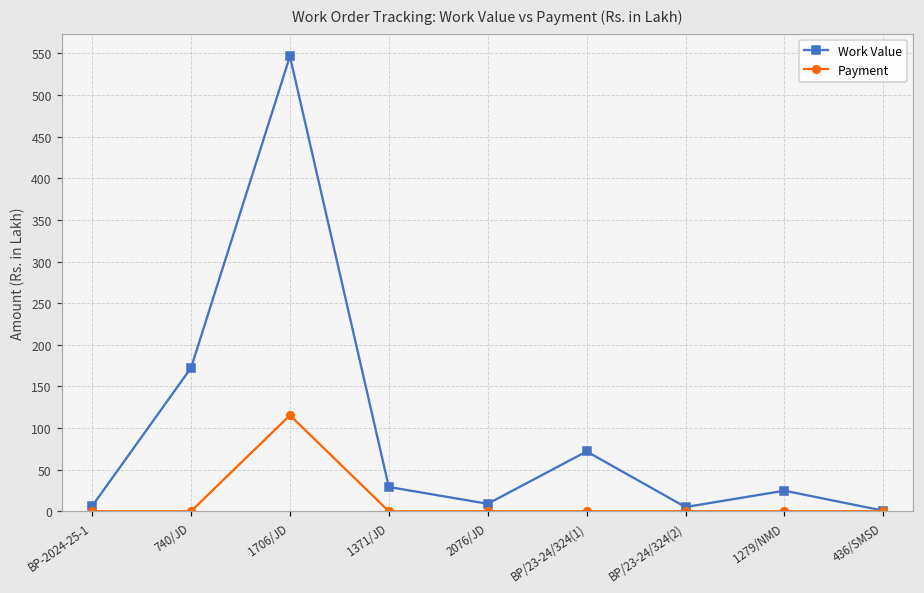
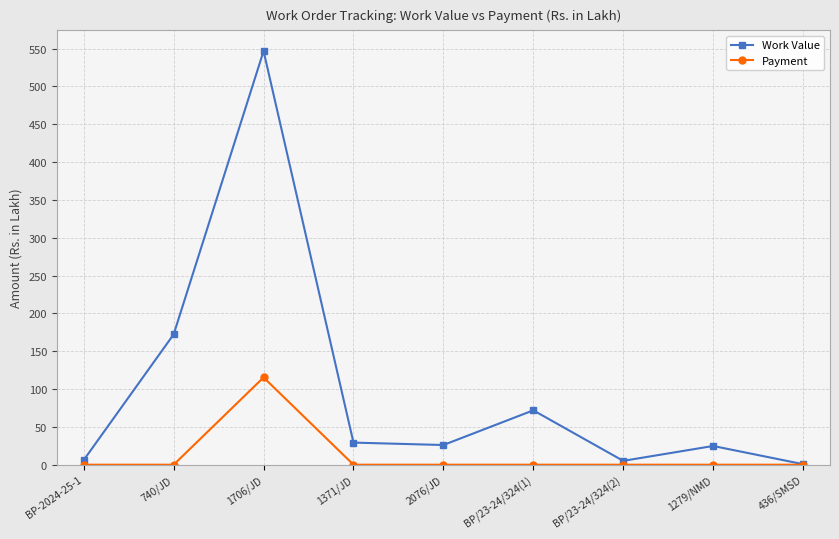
  {
    "Work Value": {
      "BP-2024-25-1": 10,
      "740/JD": 170,
      "1706/JD": 550,
      "1371/JD": 30,
-     "2076/JD": 10,
+     "2076/JD": 30,
      "BP/23-24/324(1)": 70,
      "BP/23-24/324(2)": 10,
      "1279/NMD": 20
    },
    "Payment": {
      "BP-2024-25-1": 0,
      "740/JD": 0,
      "1706/JD": 120,
      "1371/JD": 0,
      "2076/JD": 0,
      "BP/23-24/324(1)": 0,
      "BP/23-24/324(2)": 0,
      "1279/NMD": 0
    }
  }
